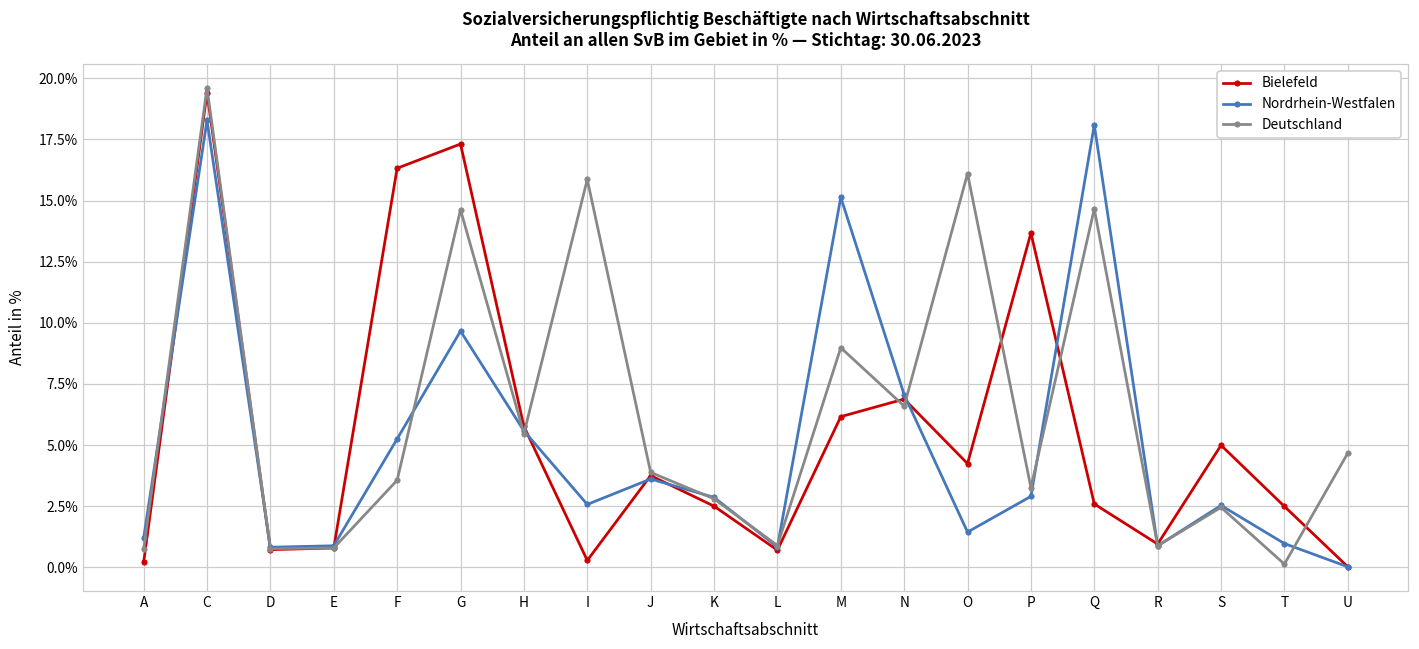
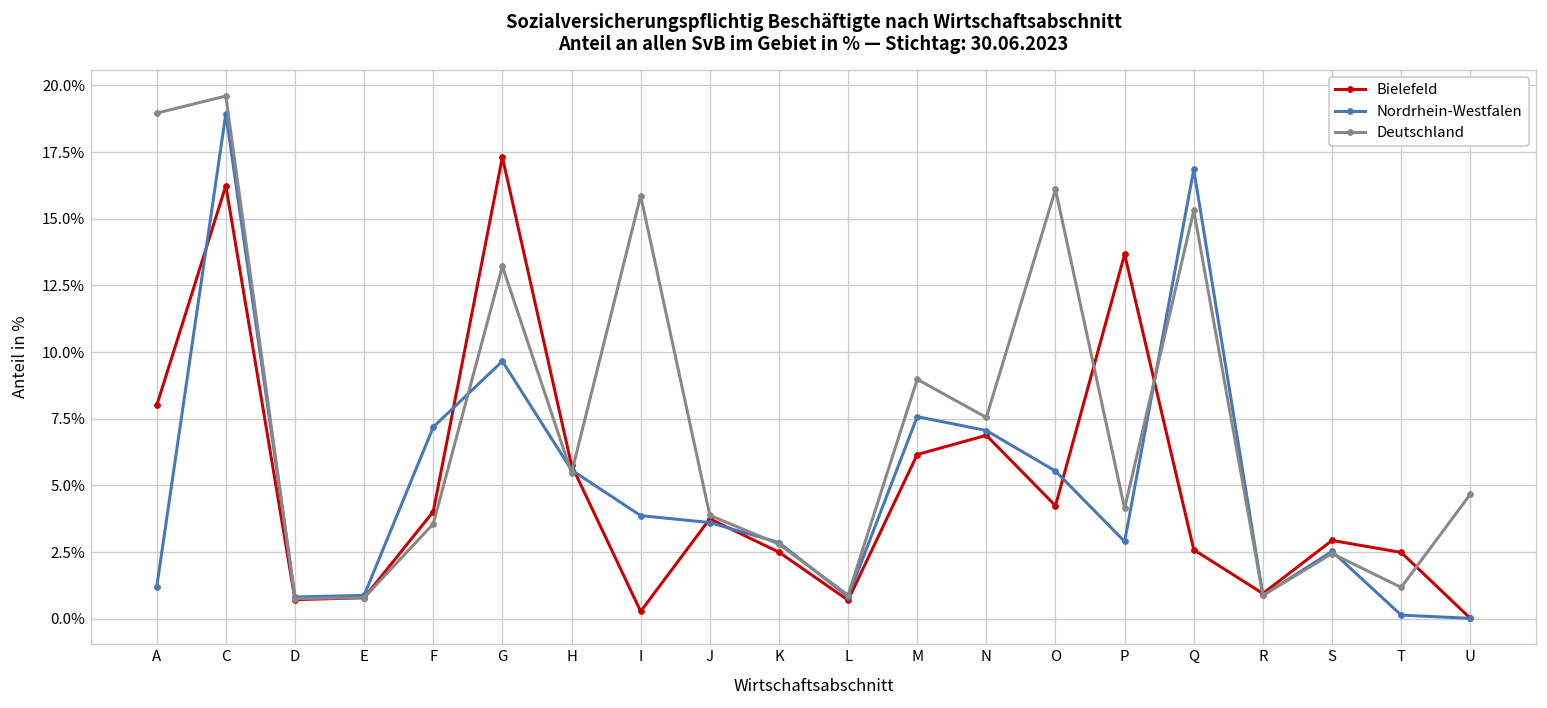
  {
    "Bielefeld": {
-     "A": "0.2%",
-     "C": "19.4%",
-     "F": "16.3%",
+     "A": "8.0%",
+     "C": "16.2%",
+     "F": "4.0%",
      "G": "17.3%",
      "H": "5.8%",
      "I": "0.3%",
      "J": "3.8%",
      "K": "2.5%",
      "L": "0.7%",
      "M": "6.2%",
      "N": "6.9%",
      "O": "4.2%",
      "P": "13.7%",
      "Q": "2.6%",
-     "S": "5.0%",
+     "S": "2.9%",
      "T": "2.5%"
    },
    "Nordrhein-Westfalen": {
      "A": "1.2%",
-     "C": "18.3%",
-     "F": "5.3%",
+     "C": "18.9%",
+     "F": "7.2%",
      "G": "9.7%",
-     "I": "2.6%",
+     "I": "3.9%",
      "J": "3.6%",
-     "M": "15.1%",
+     "M": "7.6%",
      "N": "7.1%",
-     "O": "1.4%",
+     "O": "5.5%",
      "P": "2.9%",
-     "Q": "18.1%",
-     "T": "1.0%"
+     "Q": "16.9%",
+     "T": "0.1%"
    },
    "Deutschland": {
-     "A": "0.7%",
+     "A": "19.0%",
      "C": "19.6%",
      "F": "3.6%",
-     "G": "14.6%",
+     "G": "13.2%",
      "I": "15.9%",
      "J": "3.9%",
      "M": "9.0%",
-     "N": "6.6%",
+     "N": "7.6%",
      "O": "16.1%",
-     "P": "3.3%",
-     "Q": "14.7%",
-     "T": "0.1%",
+     "P": "4.1%",
+     "Q": "15.3%",
+     "T": "1.2%",
      "U": "4.7%"
    }
  }
